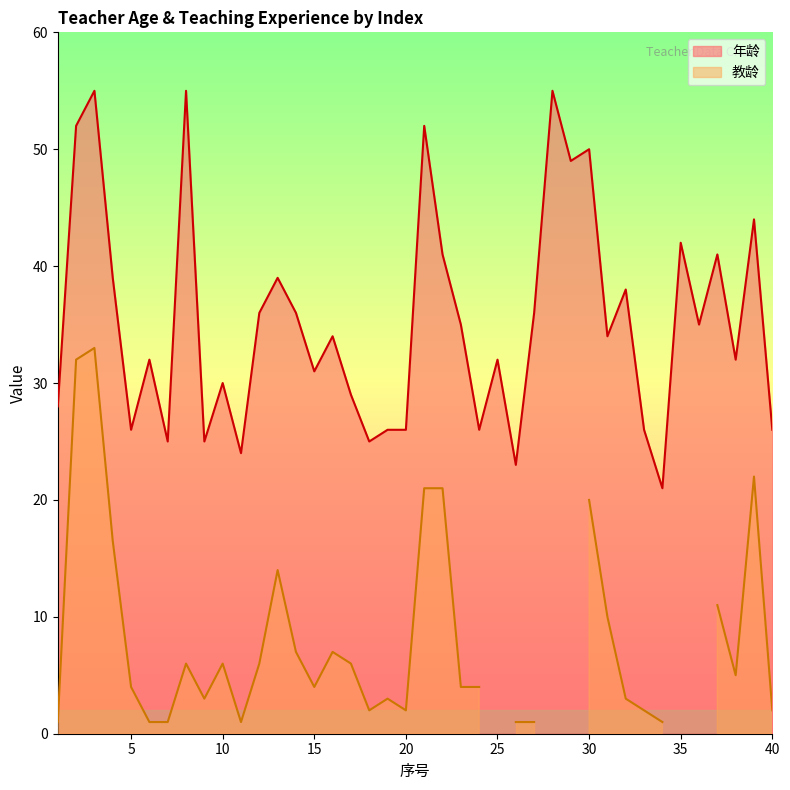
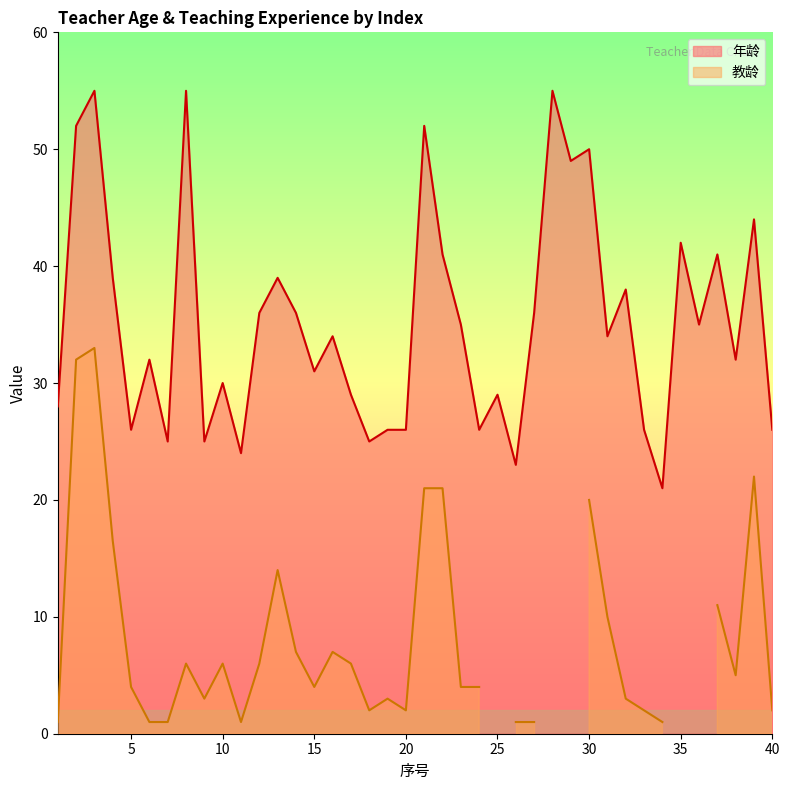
  {
    "年龄": {
      "5": 26,
      "10": 30,
      "15": 31,
      "20": 26,
-     "25": 32,
+     "25": 29,
      "30": 50,
      "35": 42,
      "40": 26
    }
  }
